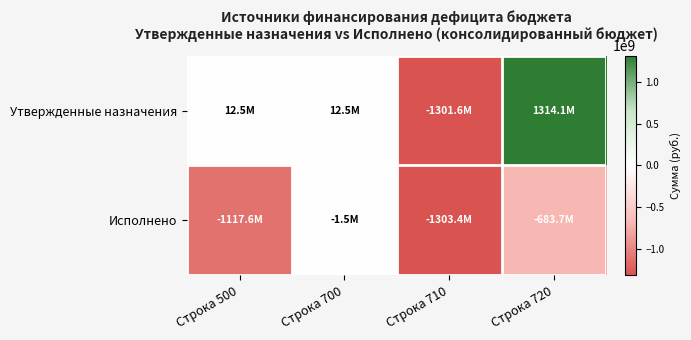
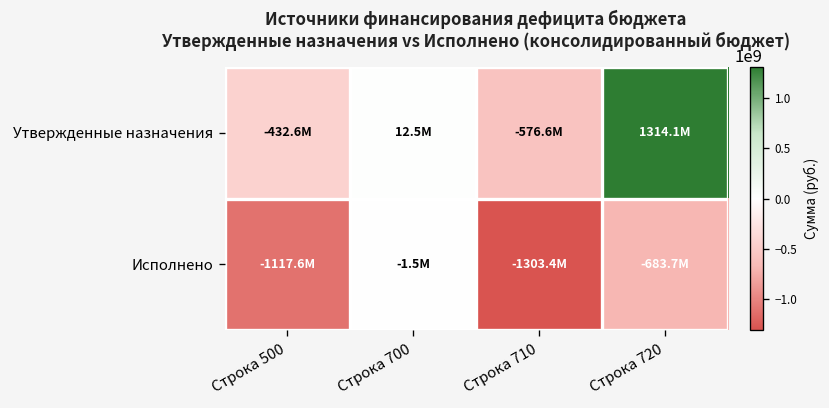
  {
    "Утвержденные назначения": {
-     "Строка 500": "12.5M",
+     "Строка 500": "-432.6M",
      "Строка 700": "12.5M",
-     "Строка 710": "-1301.6M",
+     "Строка 710": "-576.6M",
      "Строка 720": "1314.1M"
    },
    "Исполнено": {
      "Строка 500": "-1117.6M",
      "Строка 700": "-1.5M",
      "Строка 710": "-1303.4M",
      "Строка 720": "-683.7M"
    }
  }
